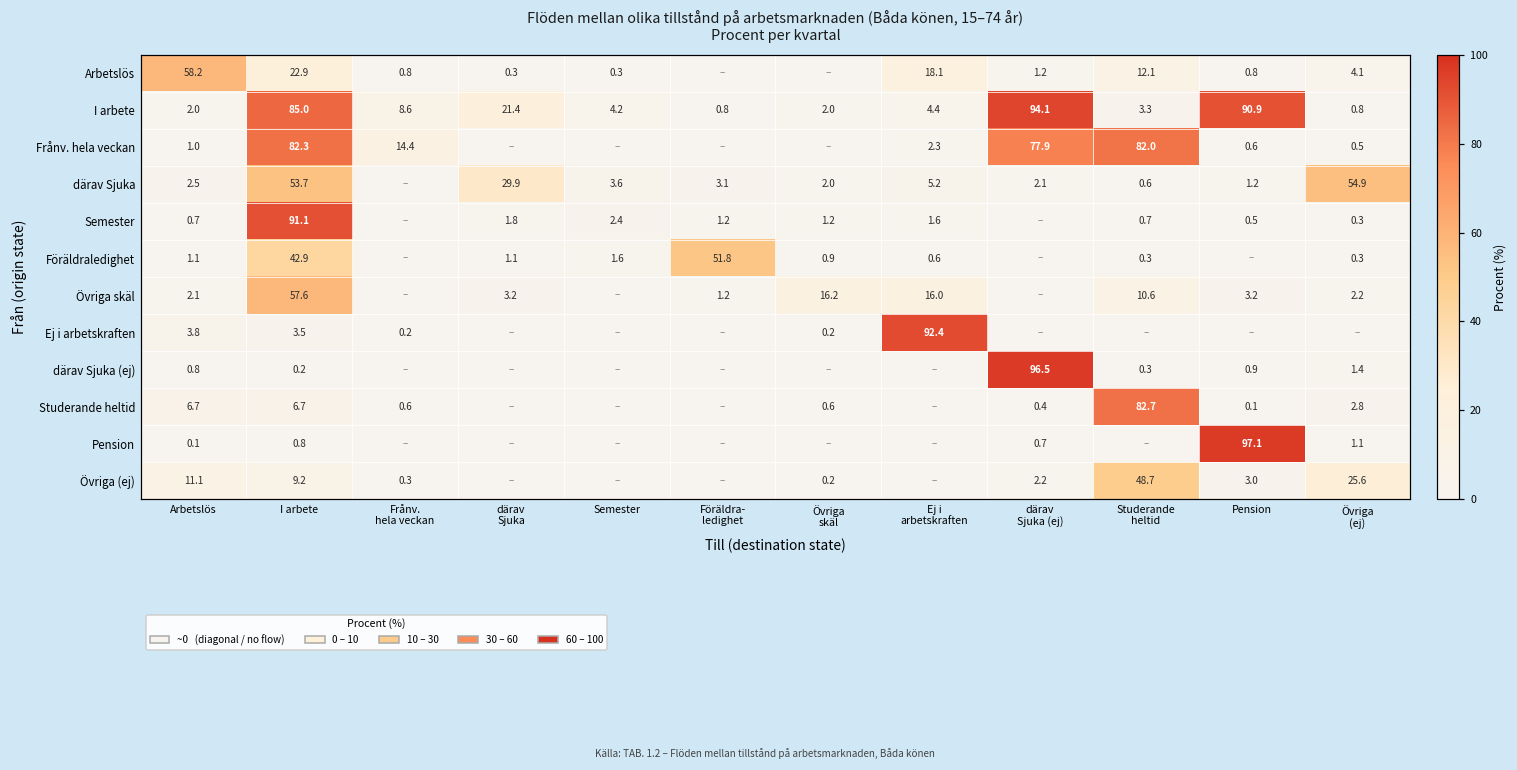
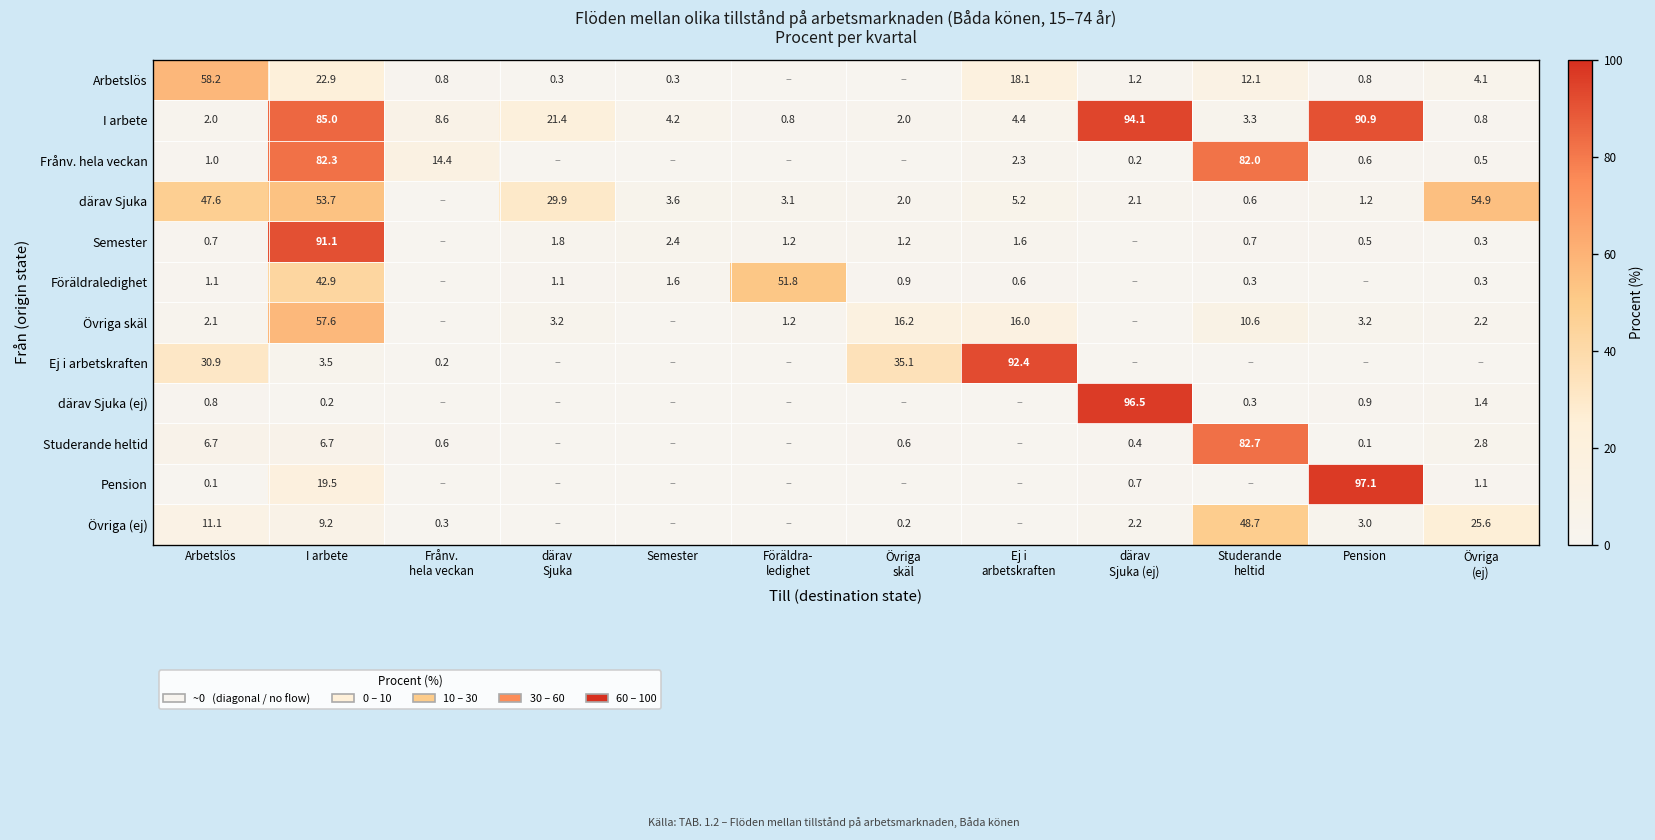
  {
    "Arbetslös": {
      "Arbetslös": 58.2,
      "I arbete": 22.9,
      "Frånv. hela veckan": 0.8,
      "därav Sjuka": 0.3,
      "Semester": 0.3,
      "Ej i arbetskraften": 18.1,
      "därav Sjuka (ej)": 1.2,
      "Studerande heltid": 12.1,
      "Pension": 0.8,
      "Övriga (ej)": 4.1
    },
    "I arbete": {
      "Arbetslös": 2.0,
      "I arbete": 85.0,
      "Frånv. hela veckan": 8.6,
      "därav Sjuka": 21.4,
      "Semester": 4.2,
      "Föräldra- ledighet": 0.8,
      "Övriga skäl": 2.0,
      "Ej i arbetskraften": 4.4,
      "därav Sjuka (ej)": 94.1,
      "Studerande heltid": 3.3,
      "Pension": 90.9,
      "Övriga (ej)": 0.8
    },
    "Frånv. hela veckan": {
      "Arbetslös": 1.0,
      "I arbete": 82.3,
      "Frånv. hela veckan": 14.4,
      "Ej i arbetskraften": 2.3,
-     "därav Sjuka (ej)": 77.9,
+     "därav Sjuka (ej)": 0.2,
      "Studerande heltid": 82.0,
      "Pension": 0.6,
      "Övriga (ej)": 0.5
    },
    "därav Sjuka": {
-     "Arbetslös": 2.5,
+     "Arbetslös": 47.6,
      "I arbete": 53.7,
      "därav Sjuka": 29.9,
      "Semester": 3.6,
      "Föräldra- ledighet": 3.1,
      "Övriga skäl": 2.0,
      "Ej i arbetskraften": 5.2,
      "därav Sjuka (ej)": 2.1,
      "Studerande heltid": 0.6,
      "Pension": 1.2,
      "Övriga (ej)": 54.9
    },
    "Semester": {
      "Arbetslös": 0.7,
      "I arbete": 91.1,
      "därav Sjuka": 1.8,
      "Semester": 2.4,
      "Föräldra- ledighet": 1.2,
      "Övriga skäl": 1.2,
      "Ej i arbetskraften": 1.6,
      "Studerande heltid": 0.7,
      "Pension": 0.5,
      "Övriga (ej)": 0.3
    },
    "Föräldraledighet": {
      "Arbetslös": 1.1,
      "I arbete": 42.9,
      "därav Sjuka": 1.1,
      "Semester": 1.6,
      "Föräldra- ledighet": 51.8,
      "Övriga skäl": 0.9,
      "Ej i arbetskraften": 0.6,
      "Studerande heltid": 0.3,
      "Övriga (ej)": 0.3
    },
    "Övriga skäl": {
      "Arbetslös": 2.1,
      "I arbete": 57.6,
      "därav Sjuka": 3.2,
      "Föräldra- ledighet": 1.2,
      "Övriga skäl": 16.2,
      "Ej i arbetskraften": 16.0,
      "Studerande heltid": 10.6,
      "Pension": 3.2,
      "Övriga (ej)": 2.2
    },
    "Ej i arbetskraften": {
-     "Arbetslös": 3.8,
+     "Arbetslös": 30.9,
      "I arbete": 3.5,
      "Frånv. hela veckan": 0.2,
-     "Övriga skäl": 0.2,
+     "Övriga skäl": 35.1,
      "Ej i arbetskraften": 92.4
    },
    "därav Sjuka (ej)": {
      "Arbetslös": 0.8,
      "I arbete": 0.2,
      "därav Sjuka (ej)": 96.5,
      "Studerande heltid": 0.3,
      "Pension": 0.9,
      "Övriga (ej)": 1.4
    },
    "Studerande heltid": {
      "Arbetslös": 6.7,
      "I arbete": 6.7,
      "Frånv. hela veckan": 0.6,
      "Övriga skäl": 0.6,
      "därav Sjuka (ej)": 0.4,
      "Studerande heltid": 82.7,
      "Pension": 0.1,
      "Övriga (ej)": 2.8
    },
    "Pension": {
      "Arbetslös": 0.1,
-     "I arbete": 0.8,
+     "I arbete": 19.5,
      "därav Sjuka (ej)": 0.7,
      "Pension": 97.1,
      "Övriga (ej)": 1.1
    },
    "Övriga (ej)": {
      "Arbetslös": 11.1,
      "I arbete": 9.2,
      "Frånv. hela veckan": 0.3,
      "Övriga skäl": 0.2,
      "därav Sjuka (ej)": 2.2,
      "Studerande heltid": 48.7,
      "Pension": 3.0,
      "Övriga (ej)": 25.6
    }
  }
